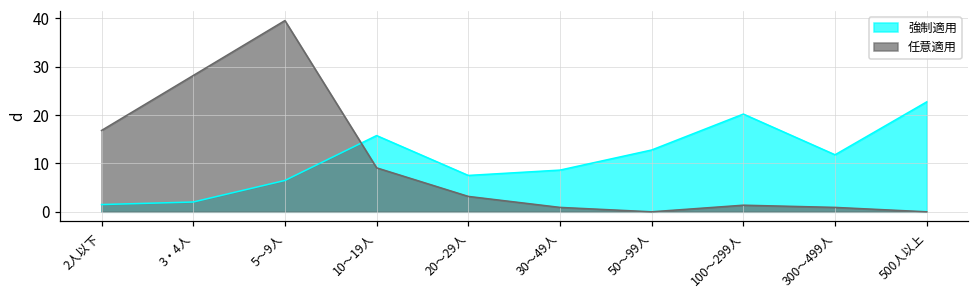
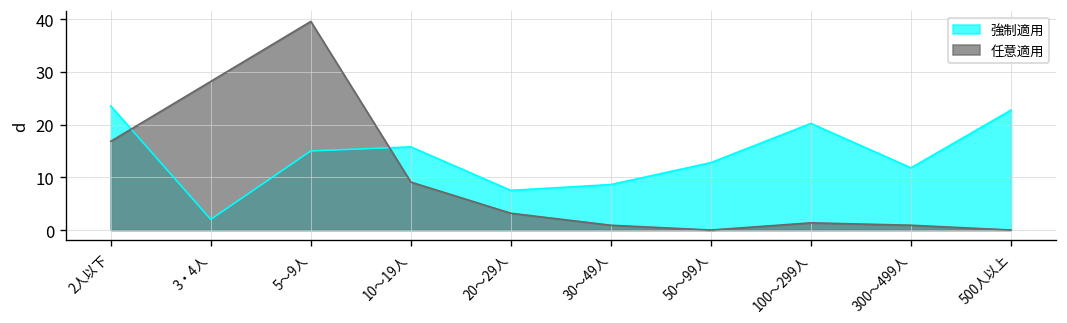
  {
    "強制適用": {
-     "2人以下": 1,
+     "2人以下": 24,
      "3・4人": 2,
-     "5～9人": 6,
+     "5～9人": 15,
      "10～19人": 16,
      "20～29人": 8,
      "30～49人": 9,
      "50～99人": 13,
      "100～299人": 20,
      "300～499人": 12,
      "500人以上": 23
    },
    "任意適用": {
      "2人以下": 17,
      "3・4人": 28,
      "5～9人": 40,
      "10～19人": 9,
      "20～29人": 3,
      "30～49人": 1,
      "50～99人": 0,
      "100～299人": 1,
      "300～499人": 1,
      "500人以上": 0
    }
  }
